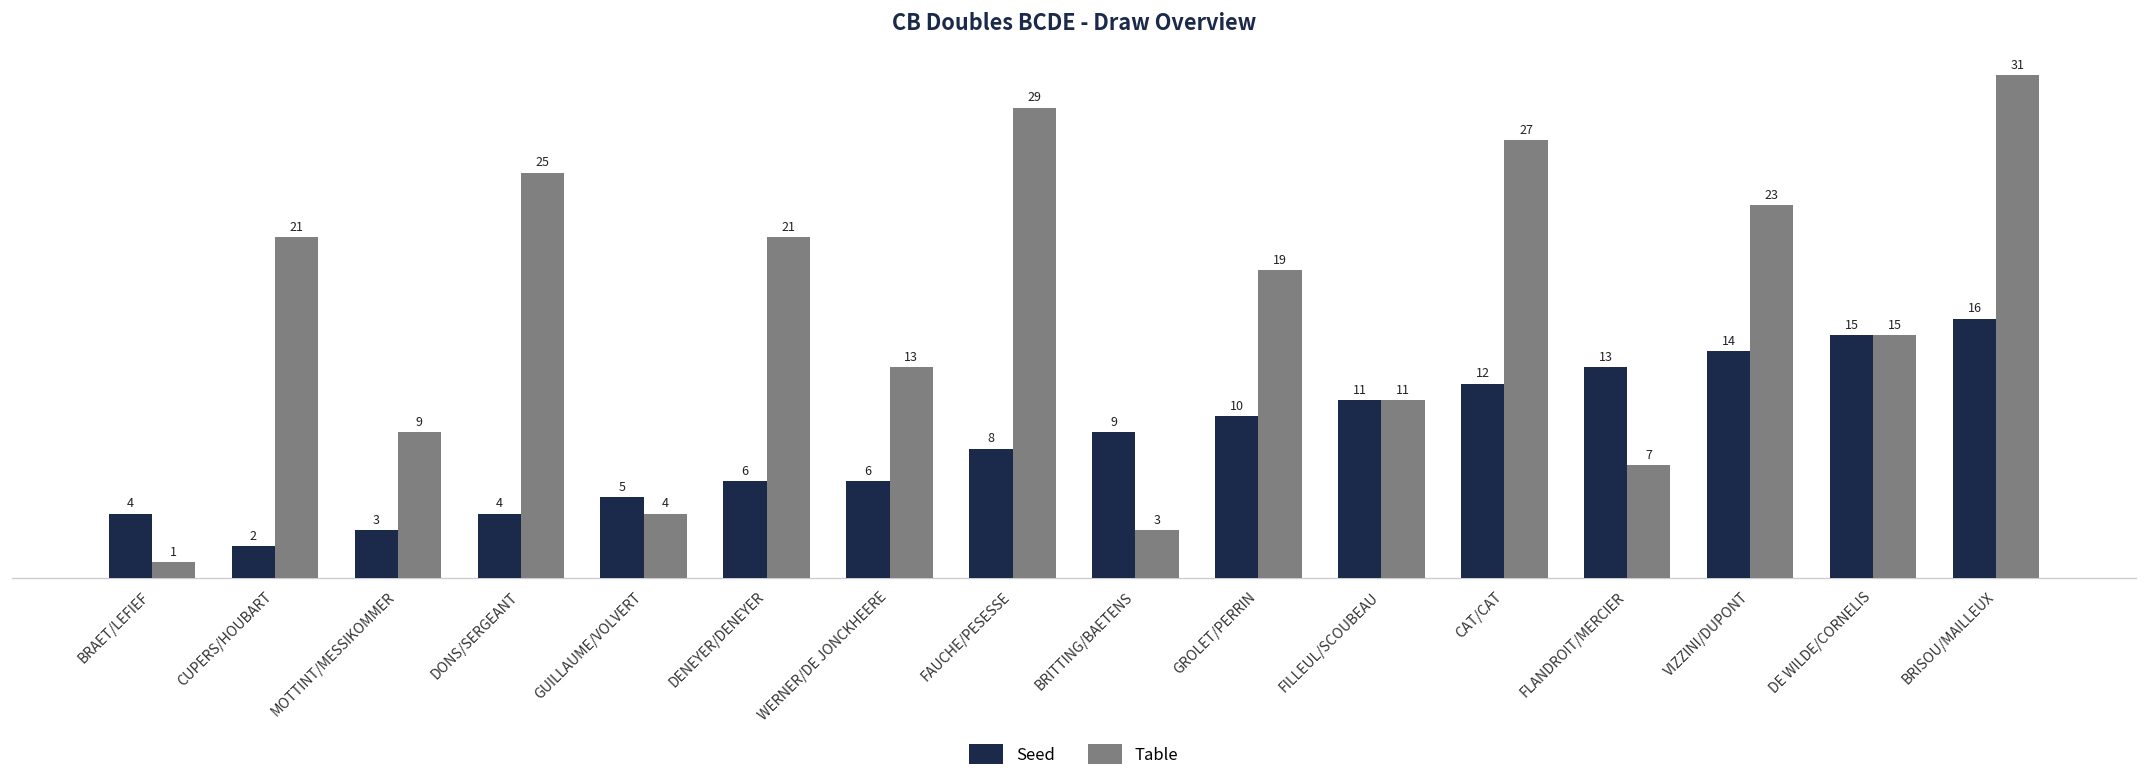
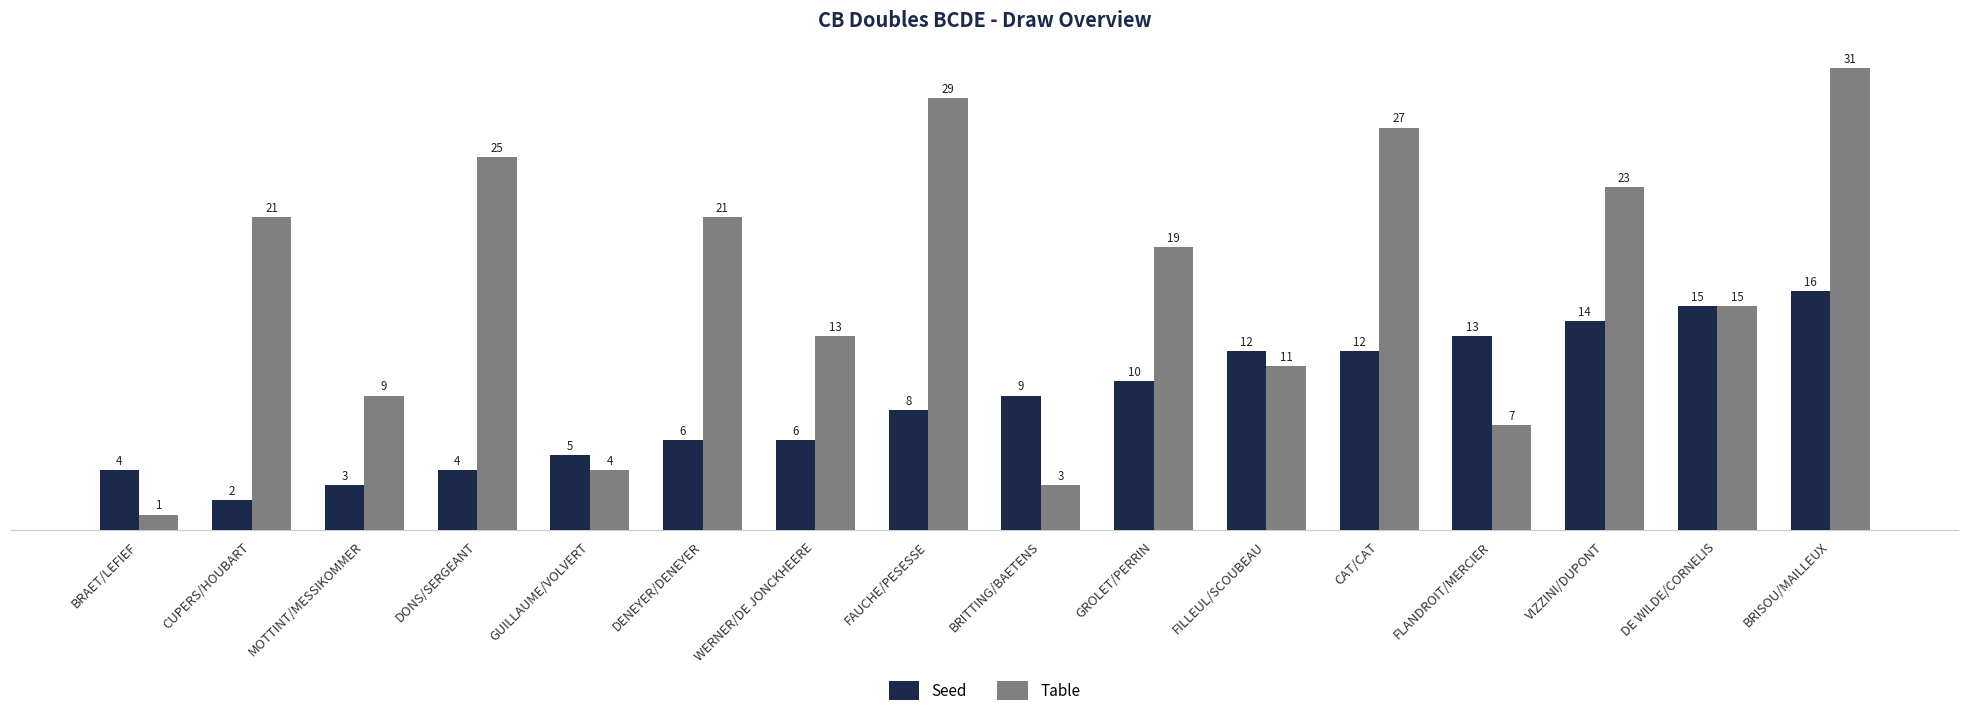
  {
    "Seed": {
      "BRAET/LEFIEF": 4,
      "CUPERS/HOUBART": 2,
      "MOTTINT/MESSIKOMMER": 3,
      "DONS/SERGEANT": 4,
      "GUILLAUME/VOLVERT": 5,
      "DENEYER/DENEYER": 6,
      "WERNER/DE JONCKHEERE": 6,
      "FAUCHE/PESESSE": 8,
      "BRITTING/BAETENS": 9,
      "GROLET/PERRIN": 10,
-     "FILLEUL/SCOUBEAU": 11,
+     "FILLEUL/SCOUBEAU": 12,
      "CAT/CAT": 12,
      "FLANDROIT/MERCIER": 13,
      "VIZZINI/DUPONT": 14,
      "DE WILDE/CORNELIS": 15,
      "BRISOU/MAILLEUX": 16
    },
    "Table": {
      "BRAET/LEFIEF": 1,
      "CUPERS/HOUBART": 21,
      "MOTTINT/MESSIKOMMER": 9,
      "DONS/SERGEANT": 25,
      "GUILLAUME/VOLVERT": 4,
      "DENEYER/DENEYER": 21,
      "WERNER/DE JONCKHEERE": 13,
      "FAUCHE/PESESSE": 29,
      "BRITTING/BAETENS": 3,
      "GROLET/PERRIN": 19,
      "FILLEUL/SCOUBEAU": 11,
      "CAT/CAT": 27,
      "FLANDROIT/MERCIER": 7,
      "VIZZINI/DUPONT": 23,
      "DE WILDE/CORNELIS": 15,
      "BRISOU/MAILLEUX": 31
    }
  }
